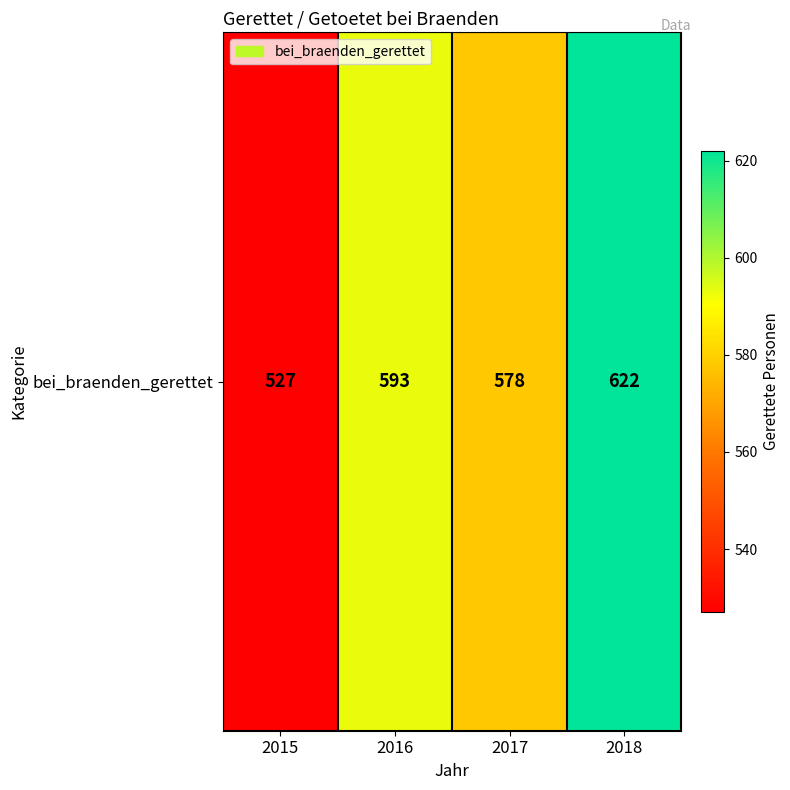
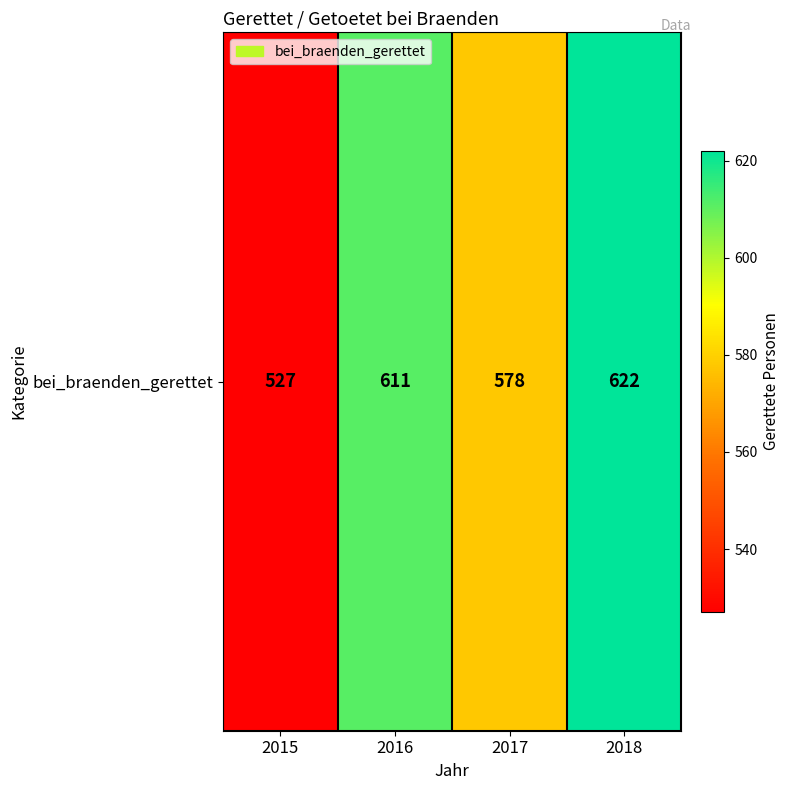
  {
    "bei_braenden_gerettet": {
      "2015": 527,
-     "2016": 593,
+     "2016": 611,
      "2017": 578,
      "2018": 622
    }
  }
